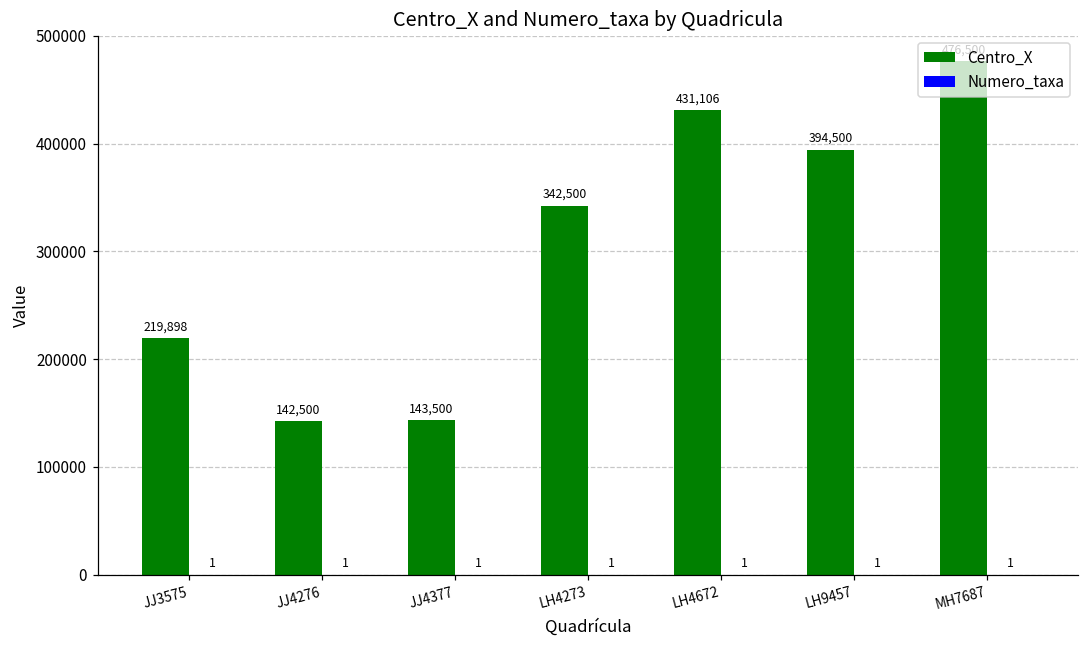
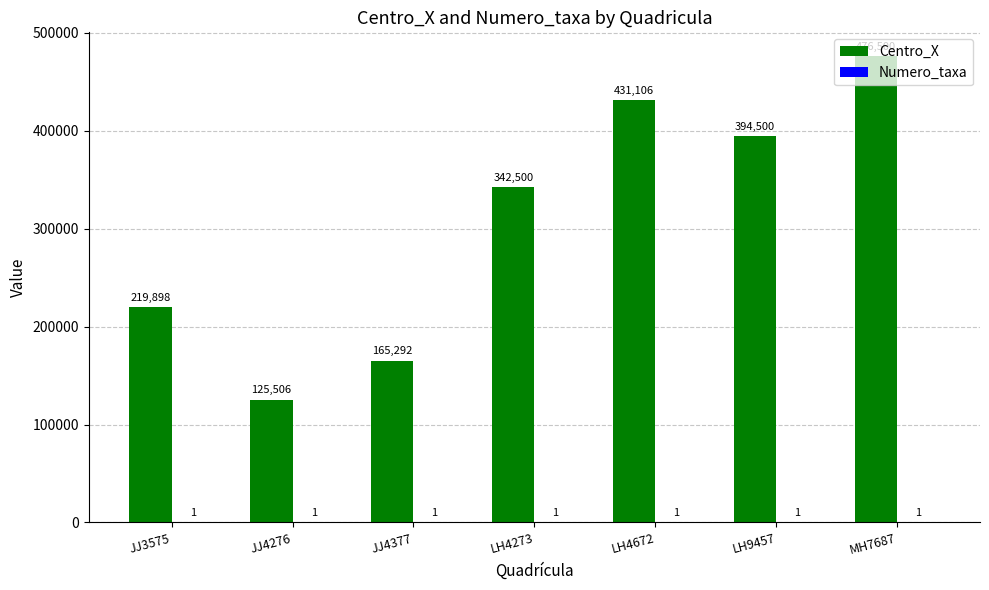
  {
    "Centro_X": {
      "JJ3575": "219,898",
-     "JJ4276": "142,500",
-     "JJ4377": "143,500",
+     "JJ4276": "125,506",
+     "JJ4377": "165,292",
      "LH4273": "342,500",
      "LH4672": "431,106",
      "LH9457": "394,500"
    },
    "Numero_taxa": {
      "JJ3575": "1",
      "JJ4276": "1",
      "JJ4377": "1",
      "LH4273": "1",
      "LH4672": "1",
      "LH9457": "1",
      "MH7687": "1"
    }
  }
